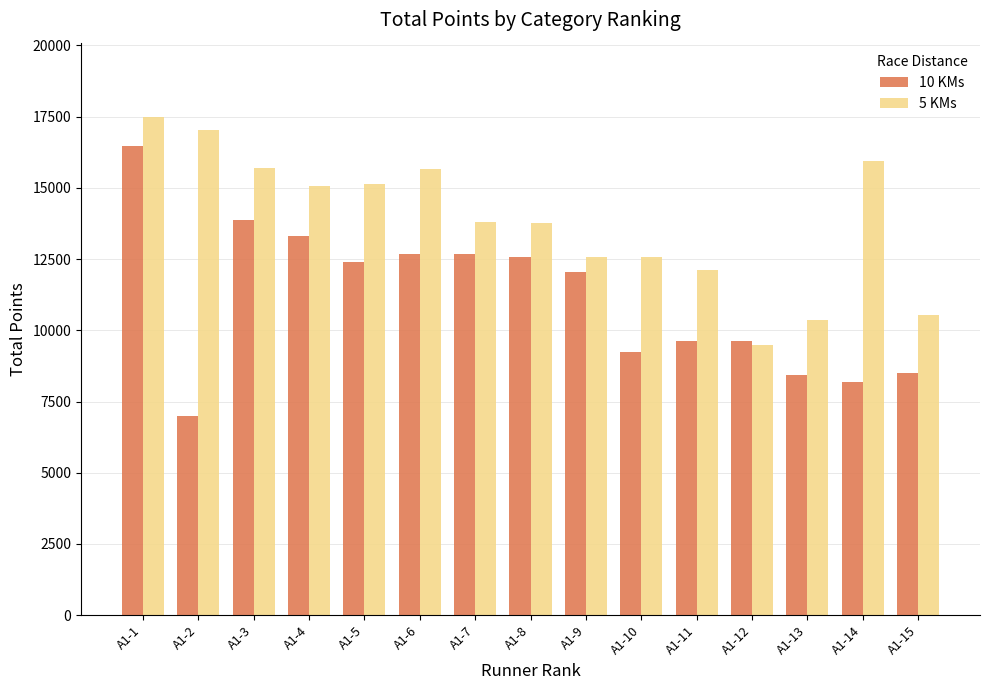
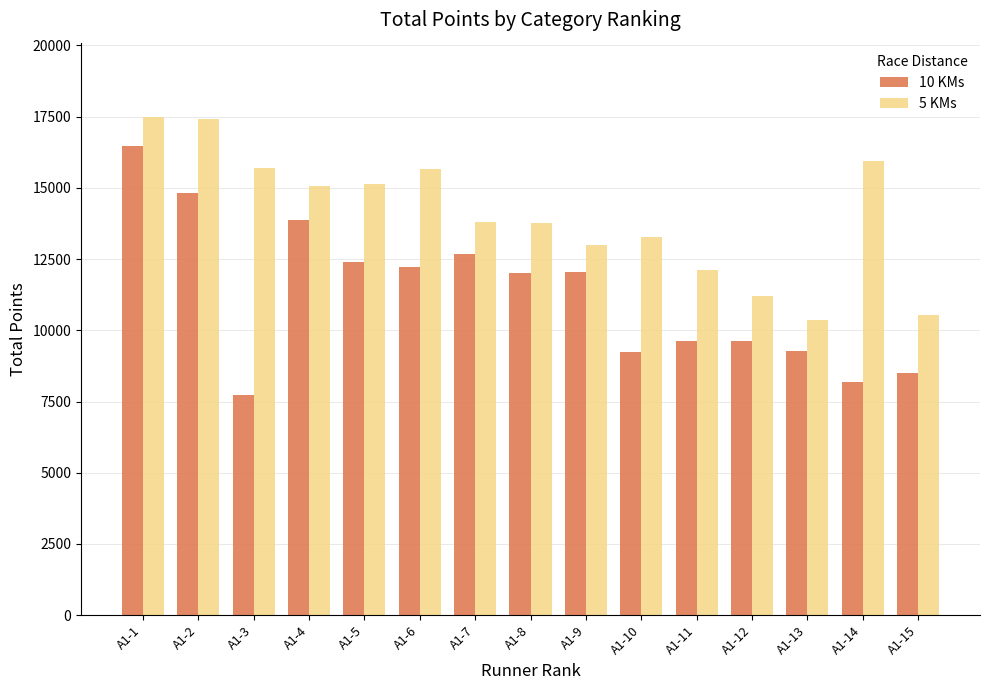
  {
    "10 KMs": {
      "A1-1": 16500,
-     "A1-2": 7000,
-     "A1-3": 13900,
-     "A1-4": 13300,
+     "A1-2": 14800,
+     "A1-3": 7700,
+     "A1-4": 13900,
      "A1-5": 12400,
-     "A1-6": 12700,
+     "A1-6": 12200,
      "A1-7": 12700,
-     "A1-8": 12600,
+     "A1-8": 12000,
      "A1-9": 12000,
      "A1-10": 9200,
      "A1-11": 9600,
      "A1-12": 9600,
-     "A1-13": 8400,
+     "A1-13": 9300,
      "A1-14": 8200,
      "A1-15": 8500
    },
    "5 KMs": {
      "A1-1": 17500,
-     "A1-2": 17000,
+     "A1-2": 17400,
      "A1-3": 15700,
      "A1-4": 15100,
      "A1-5": 15100,
      "A1-6": 15700,
      "A1-7": 13800,
      "A1-8": 13800,
-     "A1-9": 12600,
-     "A1-10": 12600,
+     "A1-9": 13000,
+     "A1-10": 13300,
      "A1-11": 12100,
-     "A1-12": 9500,
+     "A1-12": 11200,
      "A1-13": 10400,
      "A1-14": 15900,
      "A1-15": 10500
    }
  }
